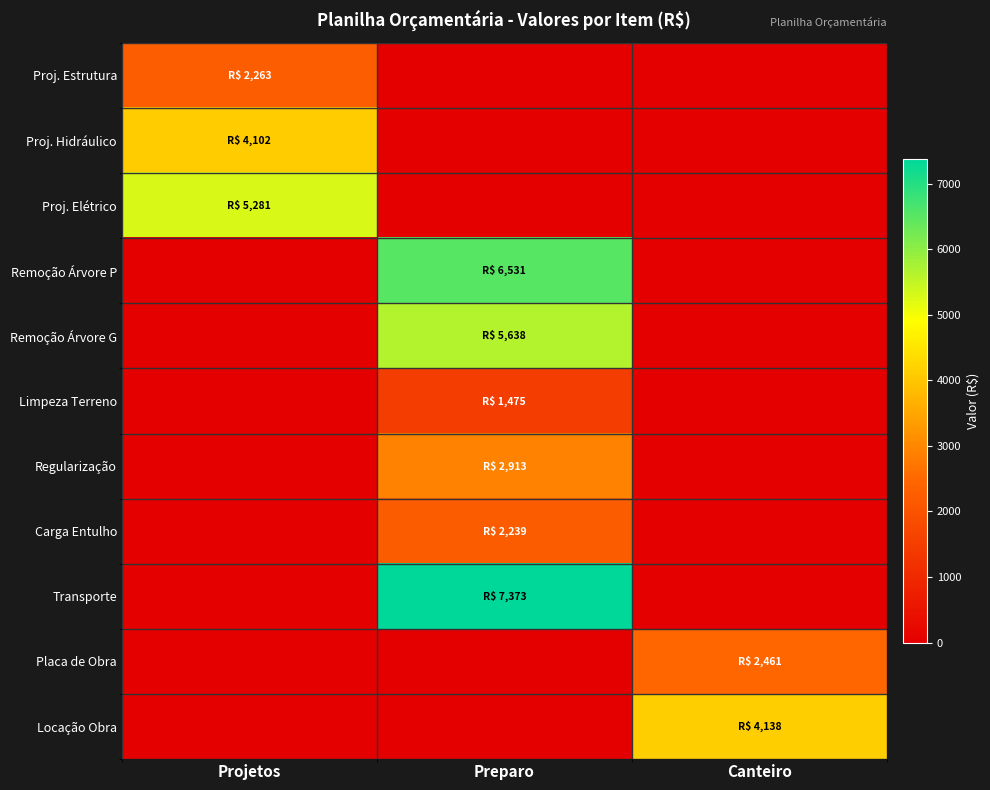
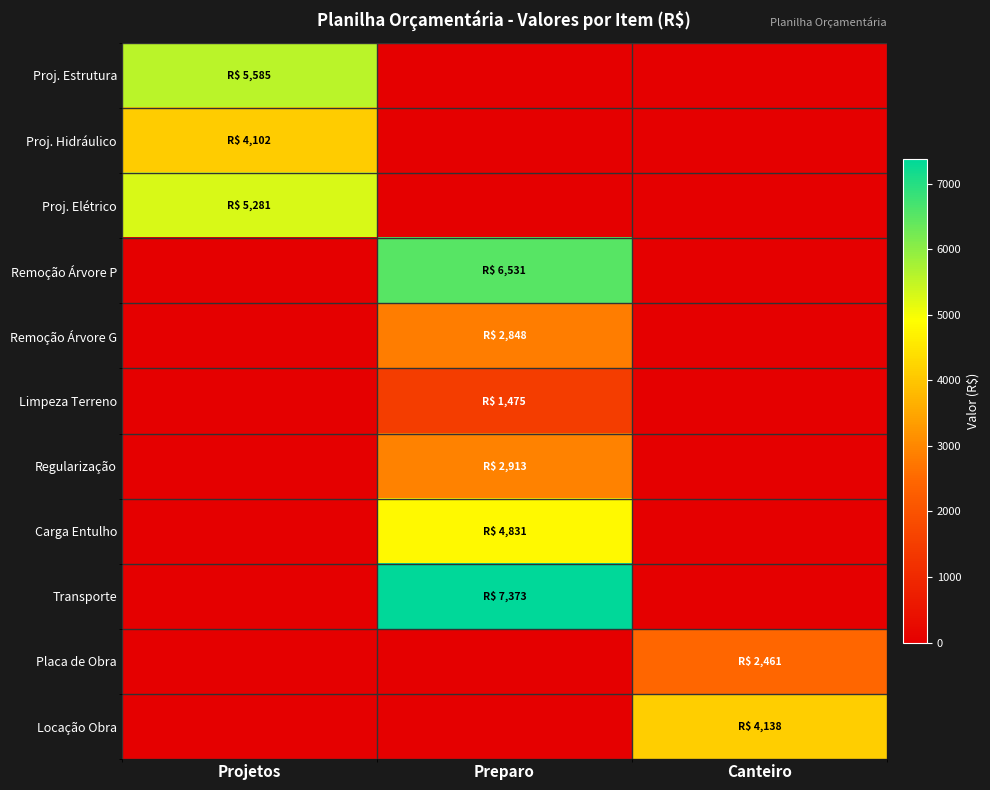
  {
    "Proj. Estrutura": {
-     "Projetos": "2,263"
+     "Projetos": "5,585"
    },
    "Proj. Hidráulico": {
      "Projetos": "4,102"
    },
    "Proj. Elétrico": {
      "Projetos": "5,281"
    },
    "Remoção Árvore P": {
      "Preparo": "6,531"
    },
    "Remoção Árvore G": {
-     "Preparo": "5,638"
+     "Preparo": "2,848"
    },
    "Limpeza Terreno": {
      "Preparo": "1,475"
    },
    "Regularização": {
      "Preparo": "2,913"
    },
    "Carga Entulho": {
-     "Preparo": "2,239"
+     "Preparo": "4,831"
    },
    "Transporte": {
      "Preparo": "7,373"
    },
    "Placa de Obra": {
      "Canteiro": "2,461"
    },
    "Locação Obra": {
      "Canteiro": "4,138"
    }
  }
